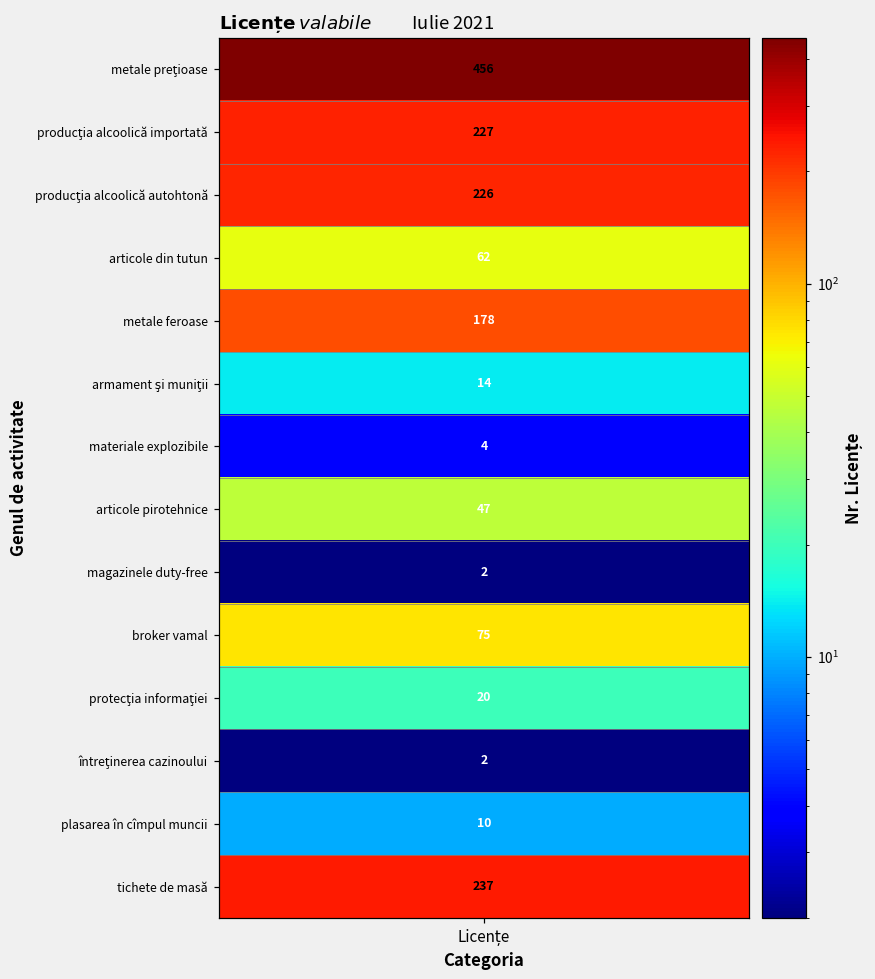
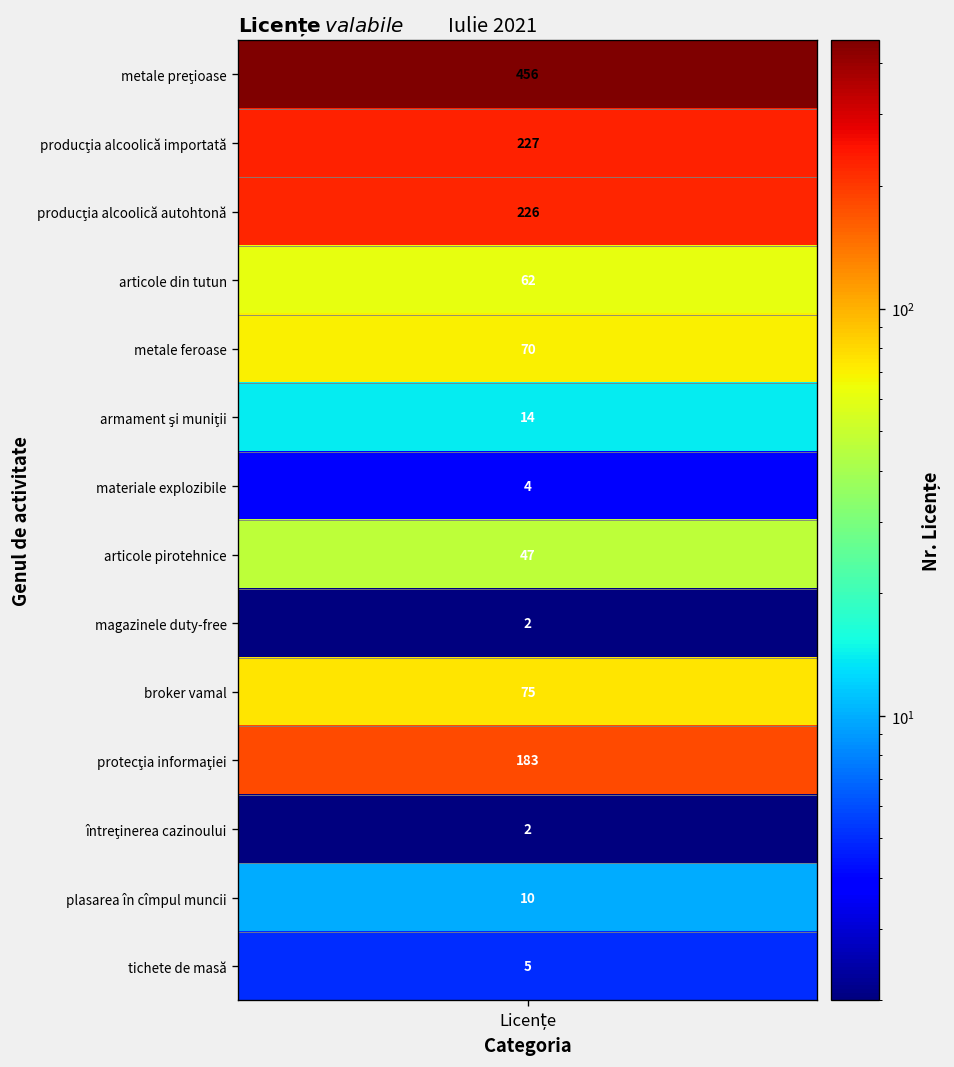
  {
    "metale preţioase": {
      "Licențe": 456
    },
    "producţia alcoolică importată": {
      "Licențe": 227
    },
    "producţia alcoolică autohtonă": {
      "Licențe": 226
    },
    "articole din tutun": {
      "Licențe": 62
    },
    "metale feroase": {
-     "Licențe": 178
+     "Licențe": 70
    },
    "armament şi muniţii": {
      "Licențe": 14
    },
    "materiale explozibile": {
      "Licențe": 4
    },
    "articole pirotehnice": {
      "Licențe": 47
    },
    "magazinele duty-free": {
      "Licențe": 2
    },
    "broker vamal": {
      "Licențe": 75
    },
    "protecţia informaţiei": {
-     "Licențe": 20
+     "Licențe": 183
    },
    "întreţinerea cazinoului": {
      "Licențe": 2
    },
    "plasarea în cîmpul muncii": {
      "Licențe": 10
    },
    "tichete de masă": {
-     "Licențe": 237
+     "Licențe": 5
    }
  }
